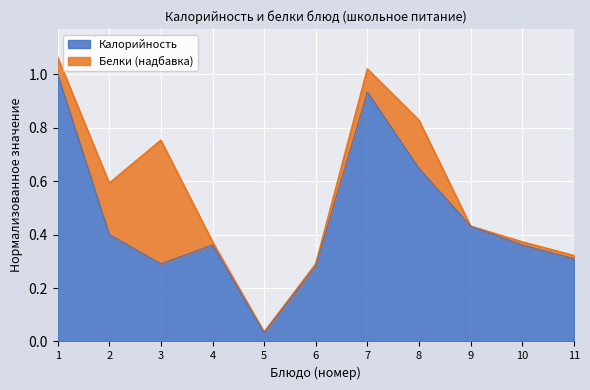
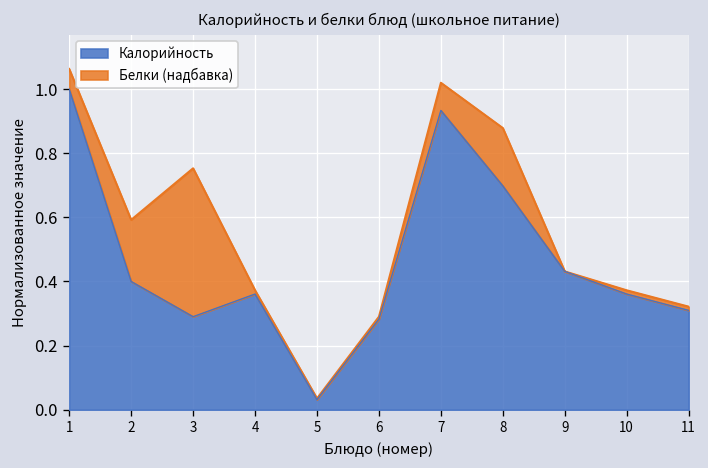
  {
    "Калорийность": {
      "1": 1.00,
      "2": 0.40,
      "3": 0.29,
      "4": 0.36,
      "7": 0.93,
-     "8": 0.65,
+     "8": 0.70,
      "10": 0.36,
      "11": 0.31
    },
    "Белки (надбавка)": {
      "1": 0.06,
      "2": 0.19,
      "3": 0.46,
      "4": 0.01,
      "7": 0.09,
      "8": 0.18,
      "10": 0.01,
      "11": 0.01
    }
  }
